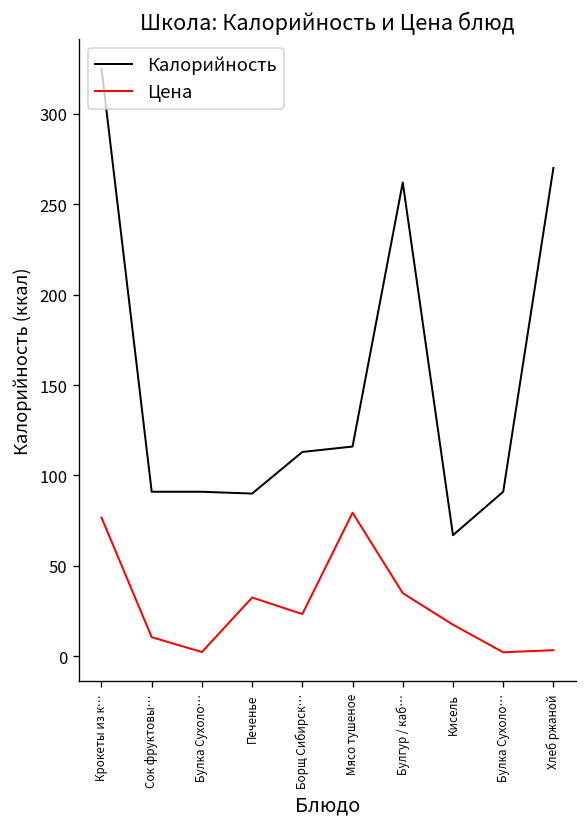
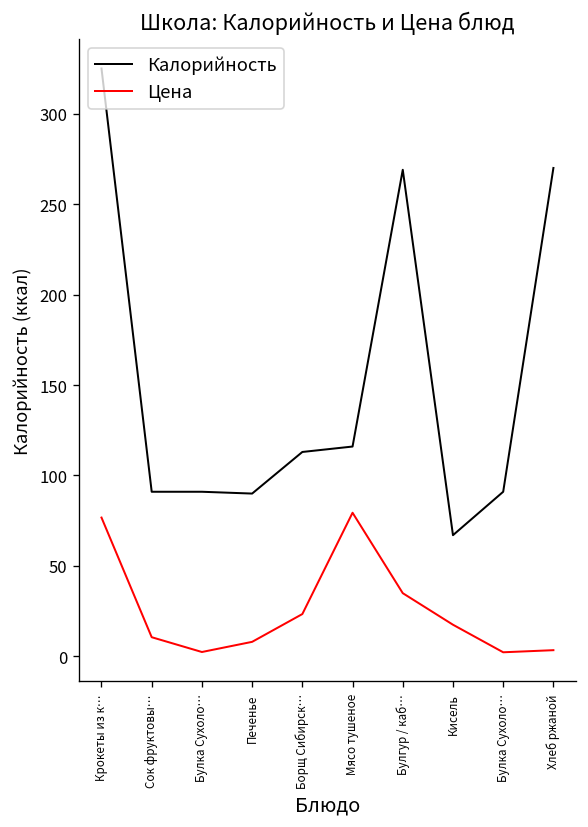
  {
    "Калорийность": {
      "Сок фруктовы…": 91,
      "Печенье": 90,
      "Борщ Сибирск…": 113,
      "Мясо тушеное": 116,
-     "Булгур / каб…": 262,
+     "Булгур / каб…": 269,
      "Кисель": 67,
      "Хлеб ржаной": 270
    },
    "Цена": {
      "Крокеты из к…": 77,
      "Сок фруктовы…": 11,
-     "Печенье": 33,
+     "Печенье": 8,
      "Борщ Сибирск…": 23,
      "Мясо тушеное": 79,
      "Булгур / каб…": 35,
      "Кисель": 17,
      "Хлеб ржаной": 3
    }
  }
